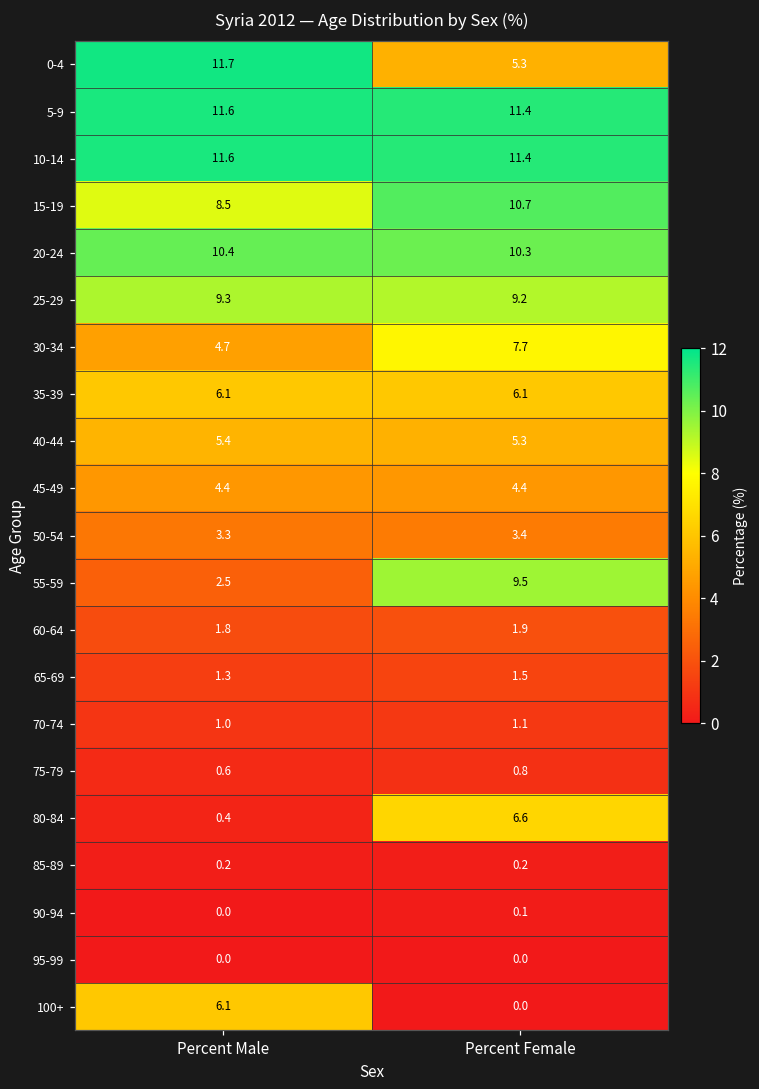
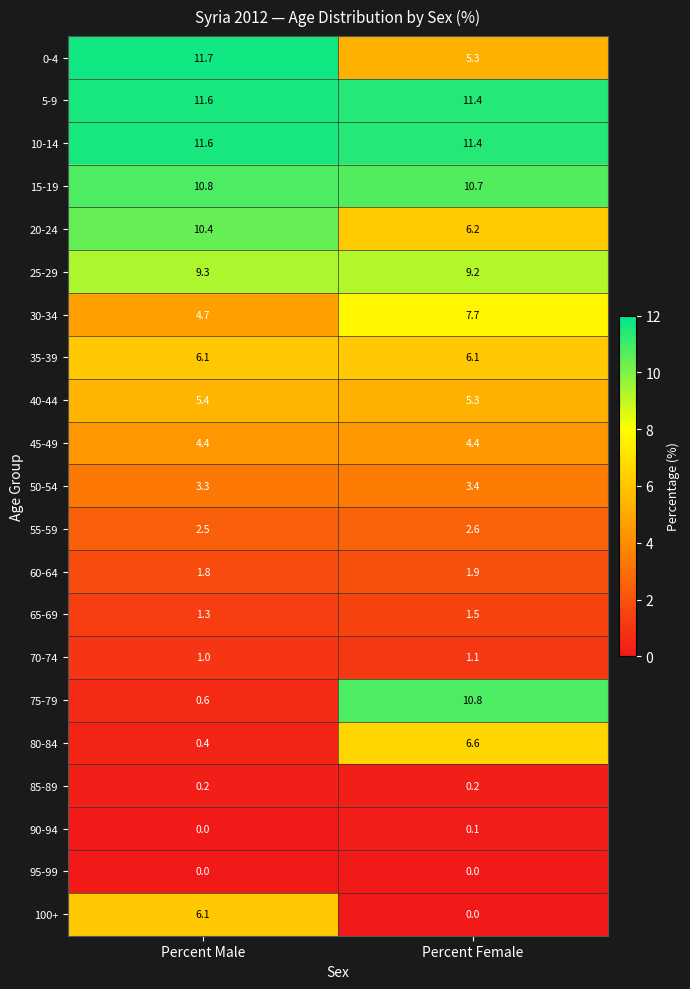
  {
    "0-4": {
      "Percent Male": 11.7,
      "Percent Female": 5.3
    },
    "5-9": {
      "Percent Male": 11.6,
      "Percent Female": 11.4
    },
    "10-14": {
      "Percent Male": 11.6,
      "Percent Female": 11.4
    },
    "15-19": {
-     "Percent Male": 8.5,
+     "Percent Male": 10.8,
      "Percent Female": 10.7
    },
    "20-24": {
      "Percent Male": 10.4,
-     "Percent Female": 10.3
+     "Percent Female": 6.2
    },
    "25-29": {
      "Percent Male": 9.3,
      "Percent Female": 9.2
    },
    "30-34": {
      "Percent Male": 4.7,
      "Percent Female": 7.7
    },
    "35-39": {
      "Percent Male": 6.1,
      "Percent Female": 6.1
    },
    "40-44": {
      "Percent Male": 5.4,
      "Percent Female": 5.3
    },
    "45-49": {
      "Percent Male": 4.4,
      "Percent Female": 4.4
    },
    "50-54": {
      "Percent Male": 3.3,
      "Percent Female": 3.4
    },
    "55-59": {
      "Percent Male": 2.5,
-     "Percent Female": 9.5
+     "Percent Female": 2.6
    },
    "60-64": {
      "Percent Male": 1.8,
      "Percent Female": 1.9
    },
    "65-69": {
      "Percent Male": 1.3,
      "Percent Female": 1.5
    },
    "70-74": {
      "Percent Male": 1.0,
      "Percent Female": 1.1
    },
    "75-79": {
      "Percent Male": 0.6,
-     "Percent Female": 0.8
+     "Percent Female": 10.8
    },
    "80-84": {
      "Percent Male": 0.4,
      "Percent Female": 6.6
    },
    "85-89": {
      "Percent Male": 0.2,
      "Percent Female": 0.2
    },
    "90-94": {
      "Percent Male": 0.0,
      "Percent Female": 0.1
    },
    "95-99": {
      "Percent Male": 0.0,
      "Percent Female": 0.0
    },
    "100+": {
      "Percent Male": 6.1,
      "Percent Female": 0.0
    }
  }
